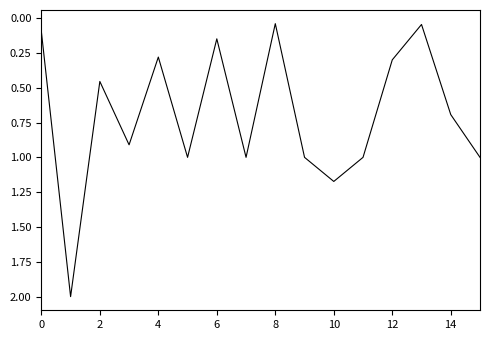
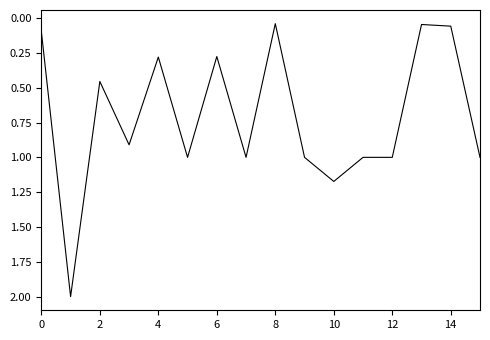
  {
    "0": 0.10,
    "2": 0.46,
    "4": 0.28,
-   "6": 0.15,
+   "6": 0.28,
    "8": 0.04,
    "10": 1.17,
-   "12": 0.3,
-   "14": 0.69
+   "12": 1.0,
+   "14": 0.06
  }
